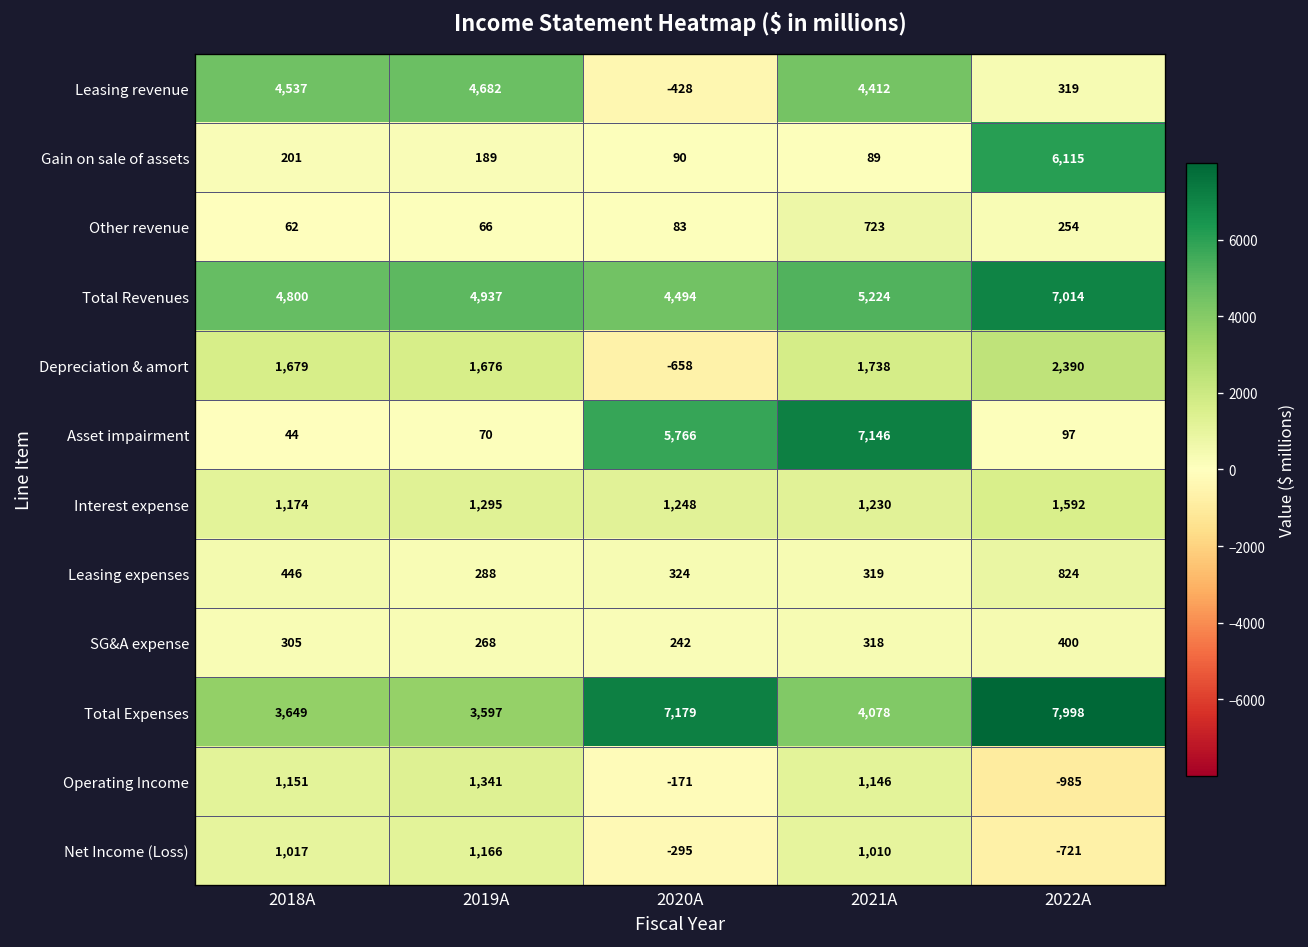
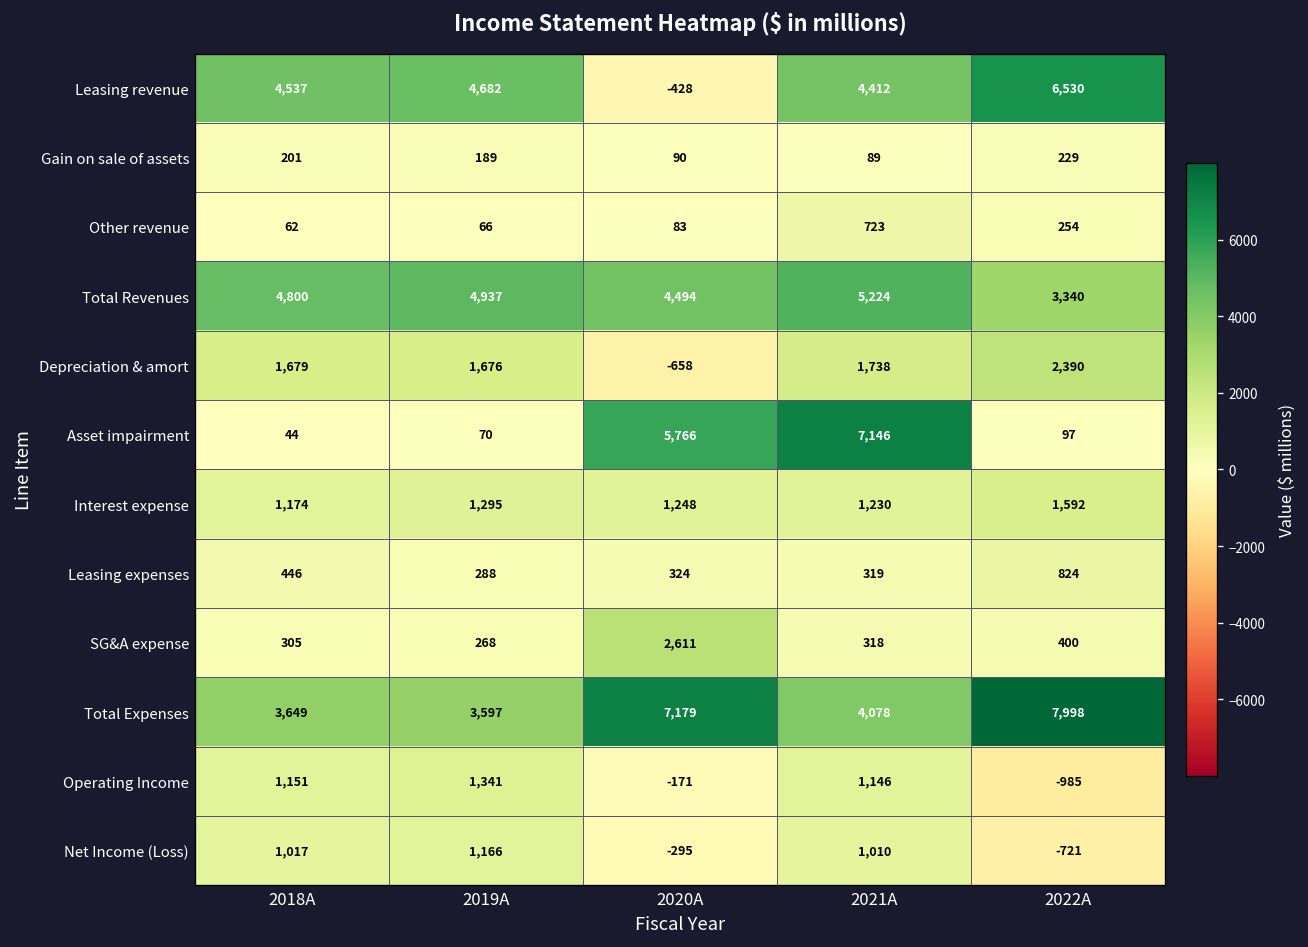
  {
    "Leasing revenue": {
      "2018A": "4,537",
      "2019A": "4,682",
      "2020A": "-428",
      "2021A": "4,412",
-     "2022A": "319"
+     "2022A": "6,530"
    },
    "Gain on sale of assets": {
      "2018A": "201",
      "2019A": "189",
      "2020A": "90",
      "2021A": "89",
-     "2022A": "6,115"
+     "2022A": "229"
    },
    "Other revenue": {
      "2018A": "62",
      "2019A": "66",
      "2020A": "83",
      "2021A": "723",
      "2022A": "254"
    },
    "Total Revenues": {
      "2018A": "4,800",
      "2019A": "4,937",
      "2020A": "4,494",
      "2021A": "5,224",
-     "2022A": "7,014"
+     "2022A": "3,340"
    },
    "Depreciation & amort": {
      "2018A": "1,679",
      "2019A": "1,676",
      "2020A": "-658",
      "2021A": "1,738",
      "2022A": "2,390"
    },
    "Asset impairment": {
      "2018A": "44",
      "2019A": "70",
      "2020A": "5,766",
      "2021A": "7,146",
      "2022A": "97"
    },
    "Interest expense": {
      "2018A": "1,174",
      "2019A": "1,295",
      "2020A": "1,248",
      "2021A": "1,230",
      "2022A": "1,592"
    },
    "Leasing expenses": {
      "2018A": "446",
      "2019A": "288",
      "2020A": "324",
      "2021A": "319",
      "2022A": "824"
    },
    "SG&A expense": {
      "2018A": "305",
      "2019A": "268",
-     "2020A": "242",
+     "2020A": "2,611",
      "2021A": "318",
      "2022A": "400"
    },
    "Total Expenses": {
      "2018A": "3,649",
      "2019A": "3,597",
      "2020A": "7,179",
      "2021A": "4,078",
      "2022A": "7,998"
    },
    "Operating Income": {
      "2018A": "1,151",
      "2019A": "1,341",
      "2020A": "-171",
      "2021A": "1,146",
      "2022A": "-985"
    },
    "Net Income (Loss)": {
      "2018A": "1,017",
      "2019A": "1,166",
      "2020A": "-295",
      "2021A": "1,010",
      "2022A": "-721"
    }
  }
